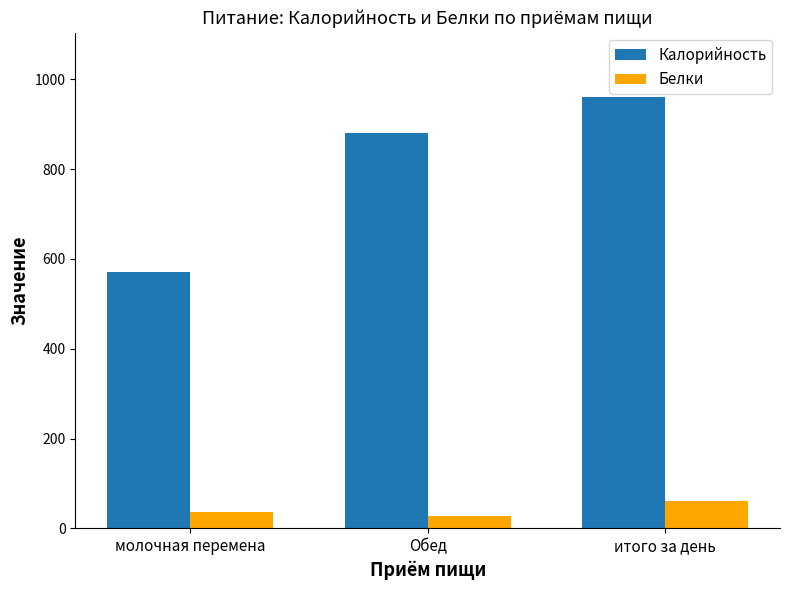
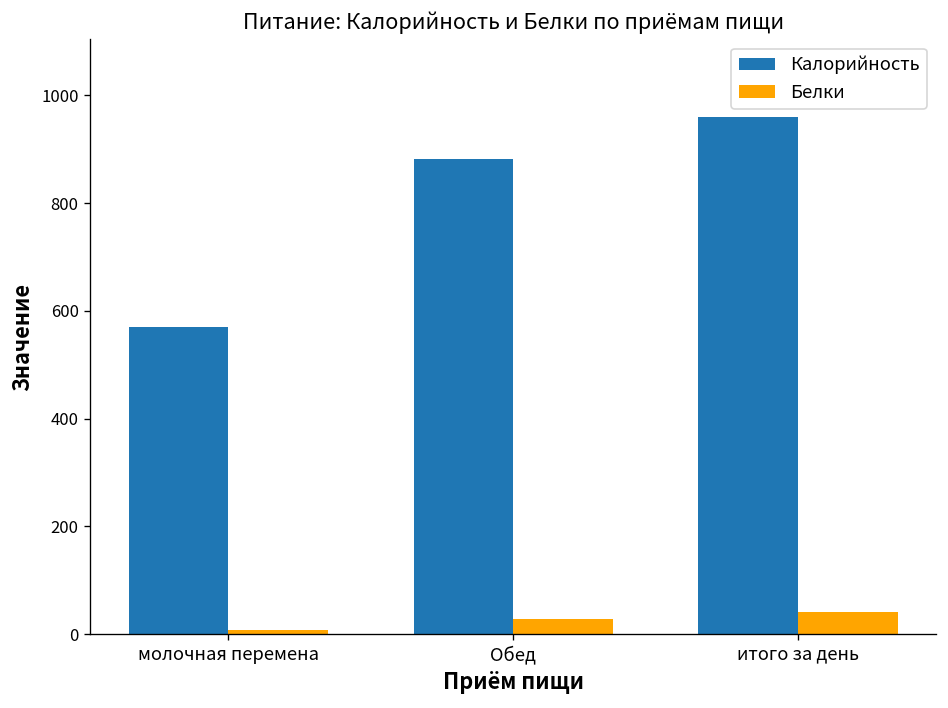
  {
    "Калорийность": {
      "молочная перемена": 570,
      "Обед": 880,
      "итого за день": 960
    },
    "Белки": {
-     "молочная перемена": 40,
+     "молочная перемена": 10,
      "Обед": 30,
-     "итого за день": 60
+     "итого за день": 40
    }
  }
